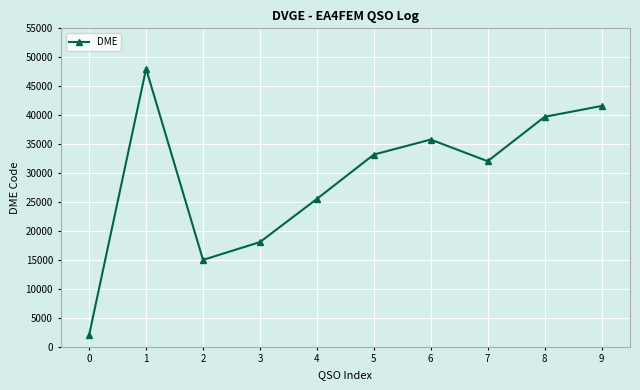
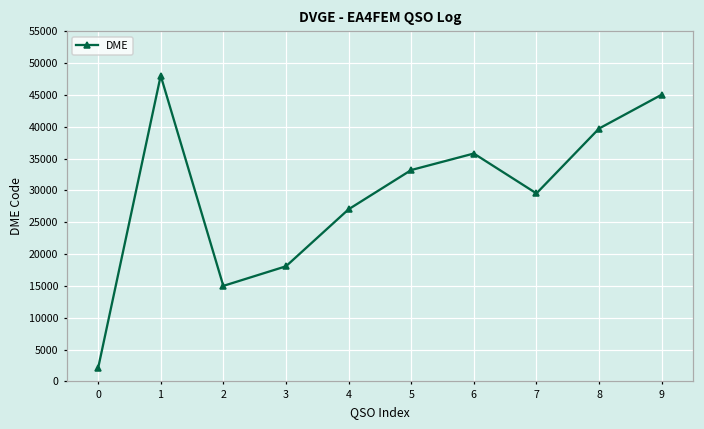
  {
    "0": 2000,
    "1": 48000,
    "2": 15000,
    "3": 18000,
-   "4": 26000,
+   "4": 27000,
    "5": 33000,
    "6": 36000,
-   "7": 32000,
+   "7": 30000,
    "8": 40000,
-   "9": 42000
+   "9": 45000
  }
